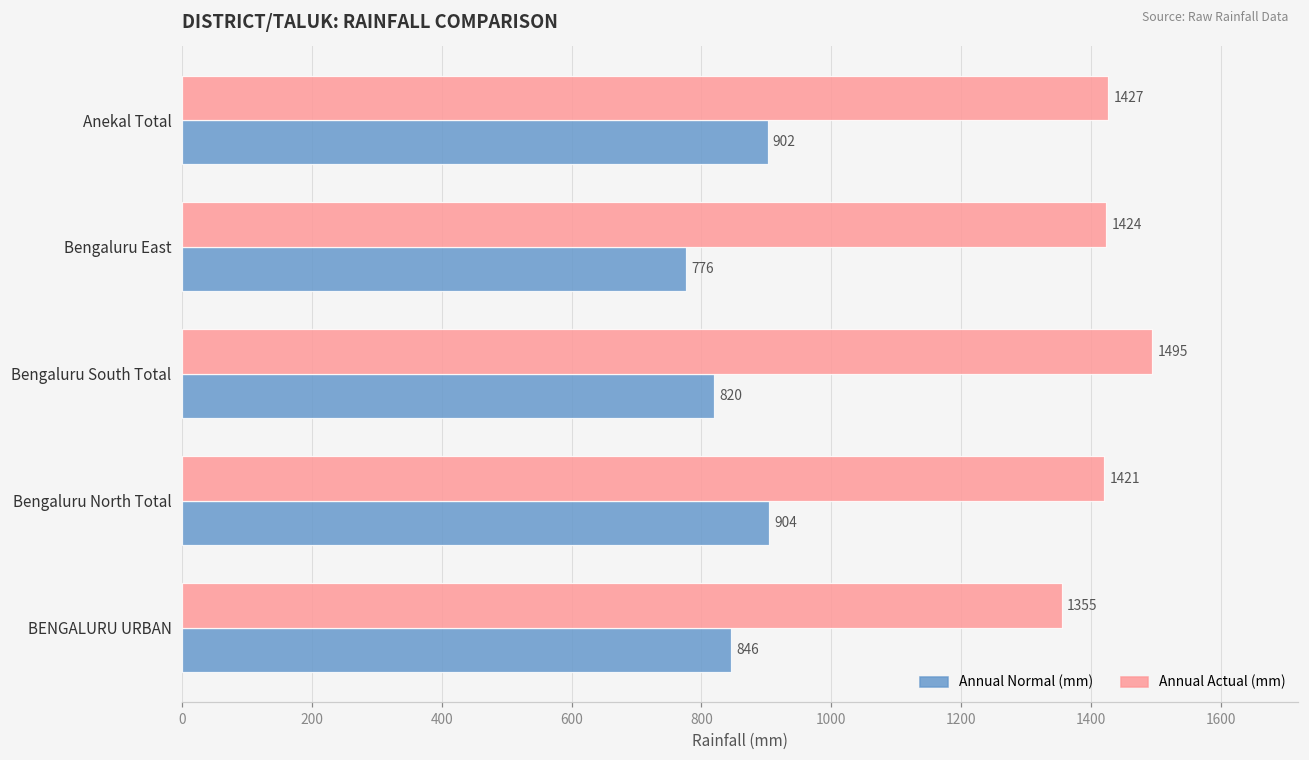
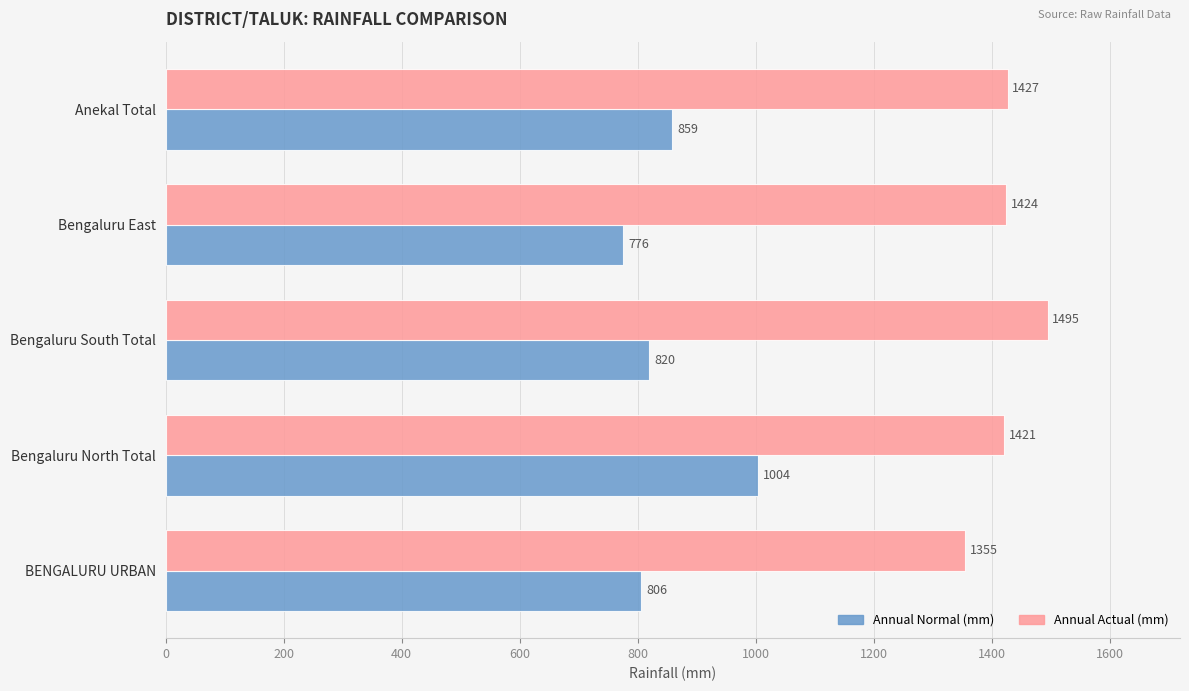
  {
    "Annual Normal (mm)": {
-     "Anekal Total": 902,
+     "Anekal Total": 859,
      "Bengaluru East": 776,
      "Bengaluru South Total": 820,
-     "Bengaluru North Total": 904,
-     "BENGALURU URBAN": 846
+     "Bengaluru North Total": 1004,
+     "BENGALURU URBAN": 806
    },
    "Annual Actual (mm)": {
      "Anekal Total": 1427,
      "Bengaluru East": 1424,
      "Bengaluru South Total": 1495,
      "Bengaluru North Total": 1421,
      "BENGALURU URBAN": 1355
    }
  }
